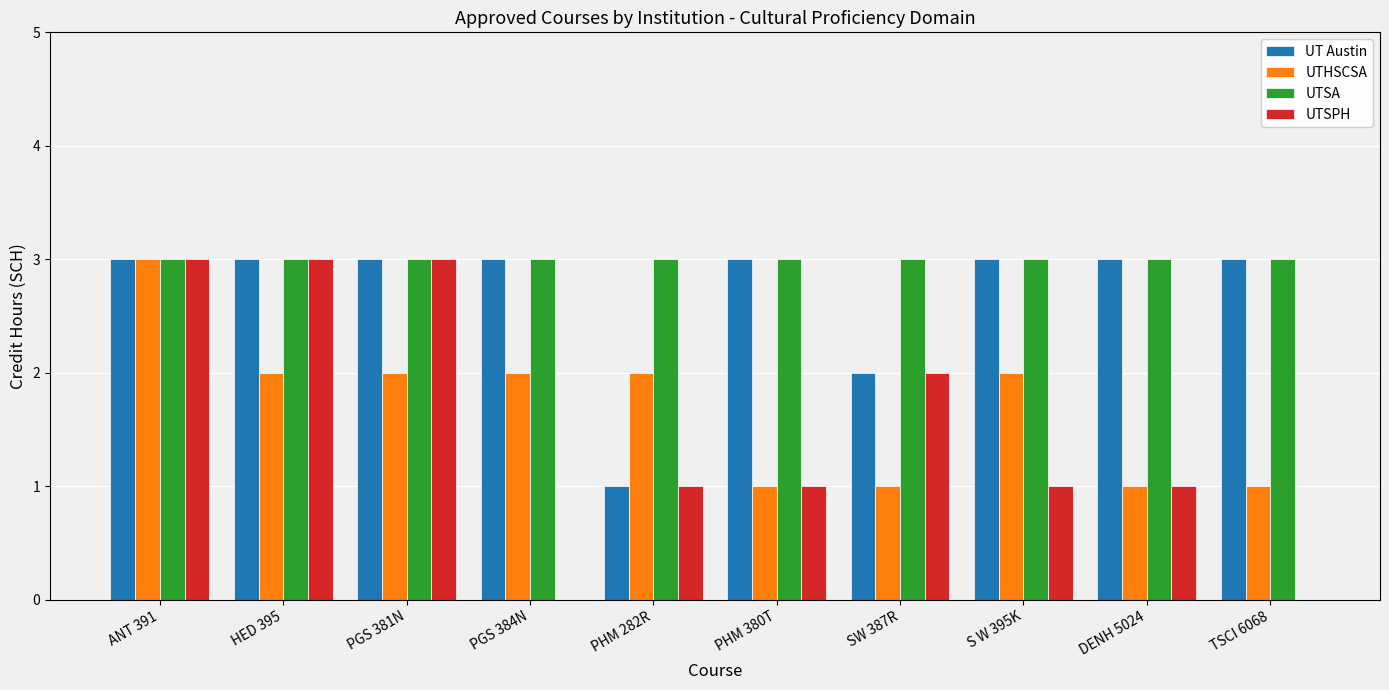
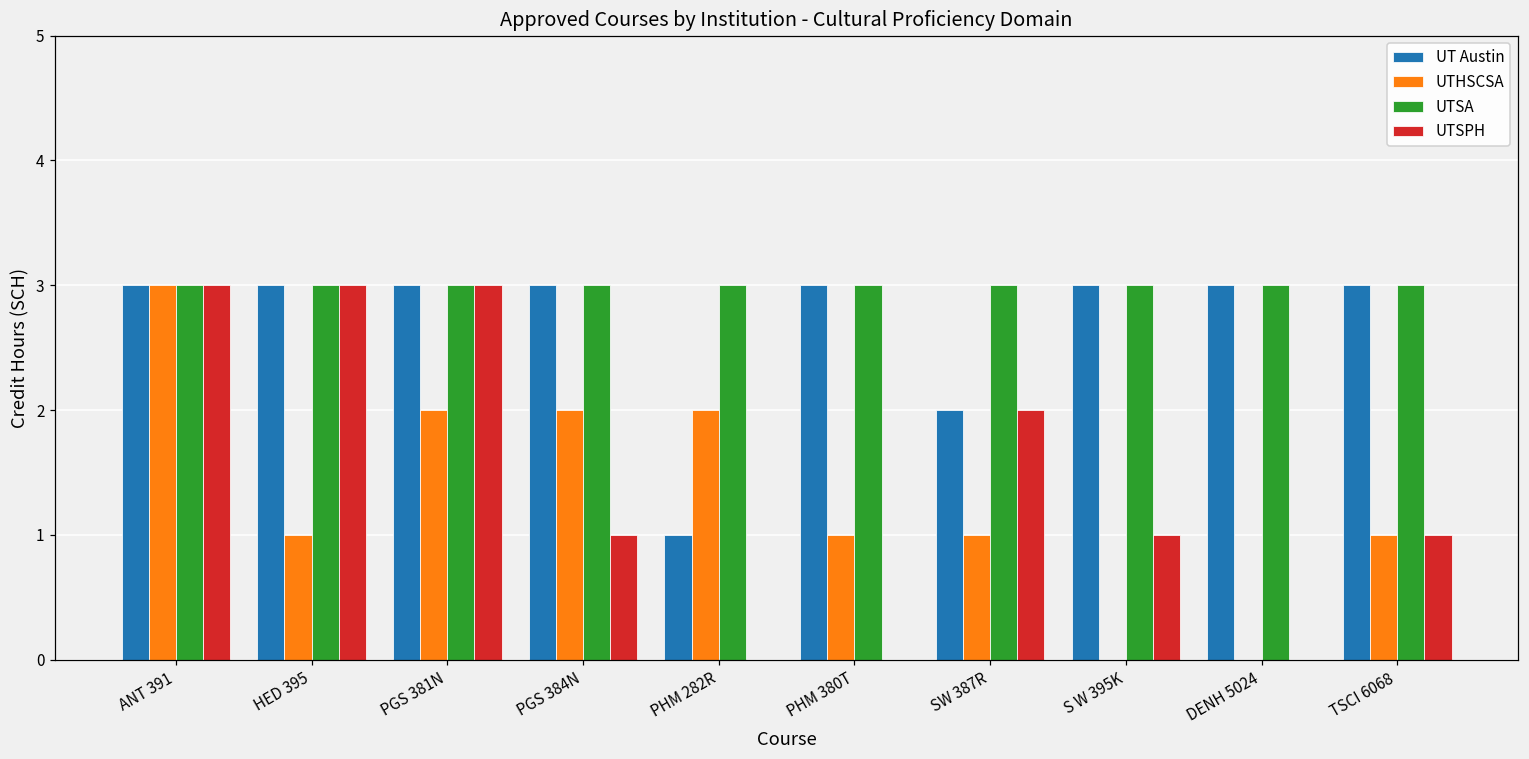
  {
    "UT Austin": {
      "ANT 391": 3,
      "HED 395": 3,
      "PGS 381N": 3,
      "PGS 384N": 3,
      "PHM 282R": 1,
      "PHM 380T": 3,
      "SW 387R": 2,
      "S W 395K": 3,
      "DENH 5024": 3,
      "TSCI 6068": 3
    },
    "UTHSCSA": {
      "ANT 391": 3,
-     "HED 395": 2,
+     "HED 395": 1,
      "PGS 381N": 2,
      "PGS 384N": 2,
      "PHM 282R": 2,
      "PHM 380T": 1,
      "SW 387R": 1,
-     "S W 395K": 2,
-     "DENH 5024": 1,
+     "S W 395K": 0,
+     "DENH 5024": 0,
      "TSCI 6068": 1
    },
    "UTSA": {
      "ANT 391": 3,
      "HED 395": 3,
      "PGS 381N": 3,
      "PGS 384N": 3,
      "PHM 282R": 3,
      "PHM 380T": 3,
      "SW 387R": 3,
      "S W 395K": 3,
      "DENH 5024": 3,
      "TSCI 6068": 3
    },
    "UTSPH": {
      "ANT 391": 3,
      "HED 395": 3,
      "PGS 381N": 3,
-     "PGS 384N": 0,
-     "PHM 282R": 1,
-     "PHM 380T": 1,
+     "PGS 384N": 1,
+     "PHM 282R": 0,
+     "PHM 380T": 0,
      "SW 387R": 2,
      "S W 395K": 1,
-     "DENH 5024": 1,
-     "TSCI 6068": 0
+     "DENH 5024": 0,
+     "TSCI 6068": 1
    }
  }
